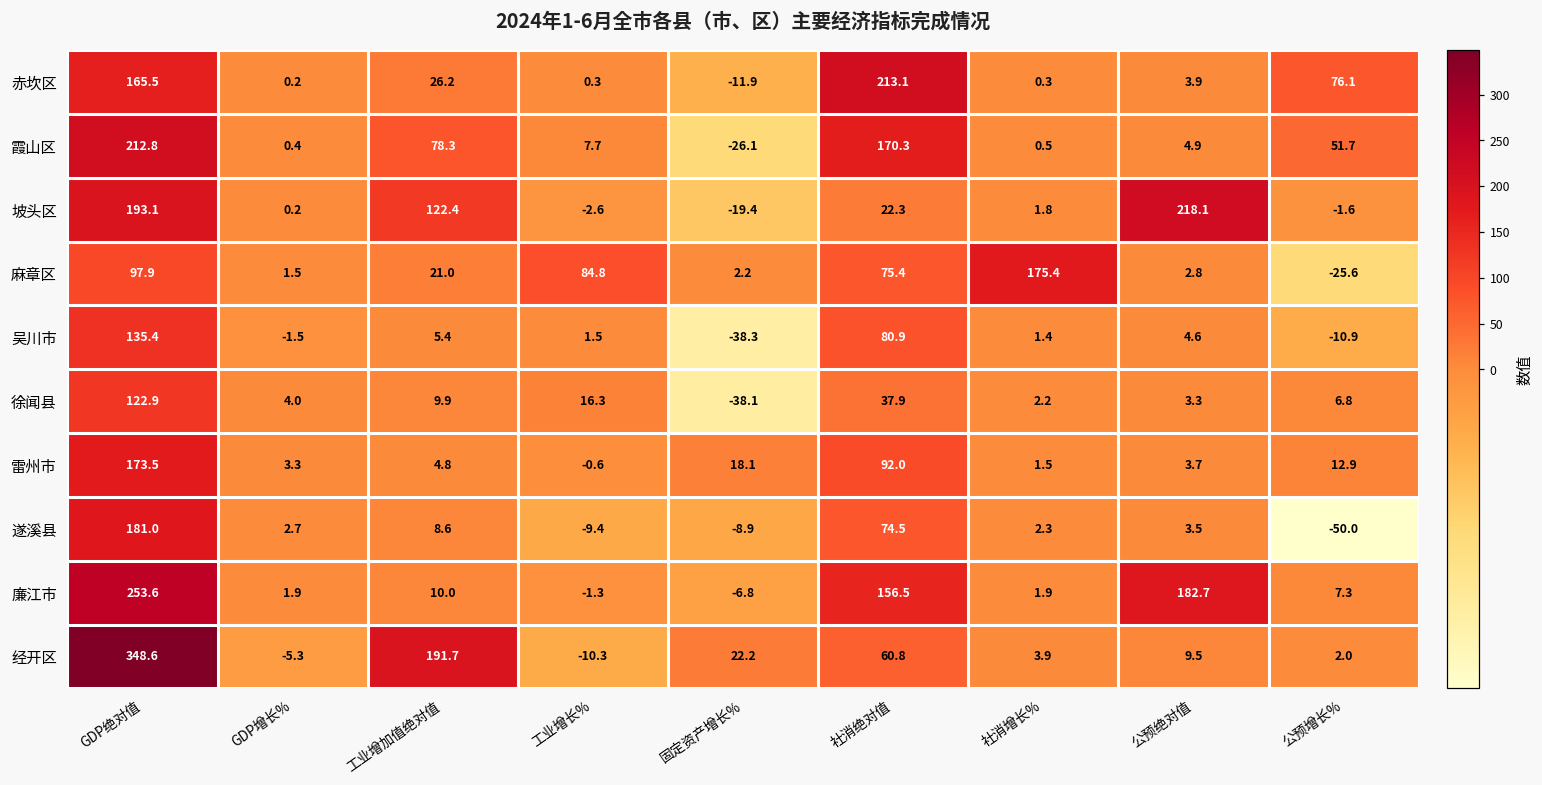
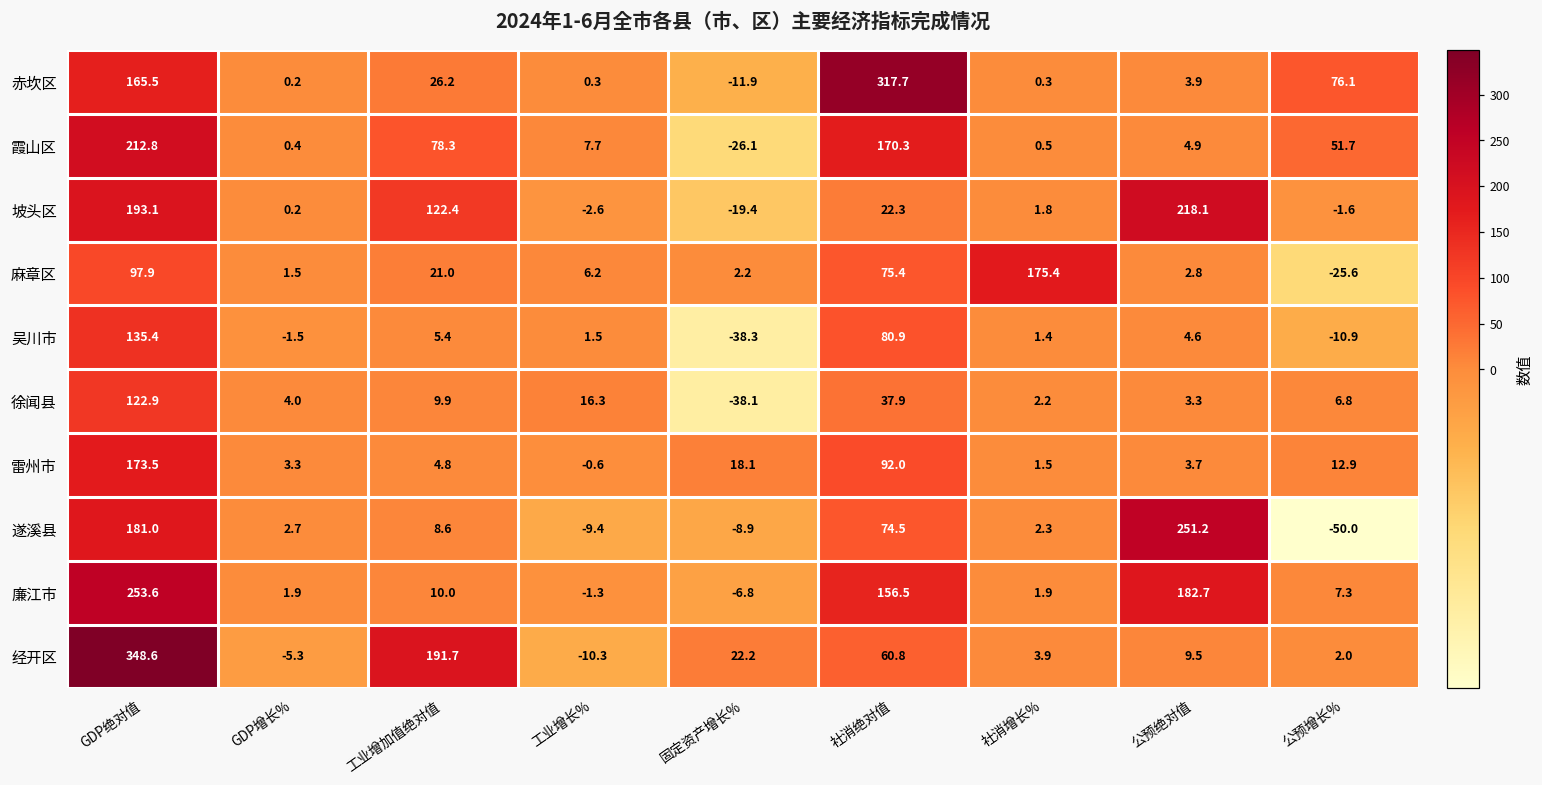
  {
    "赤坎区": {
      "GDP绝对值": 165.5,
      "GDP增长%": 0.2,
      "工业增加值绝对值": 26.2,
      "工业增长%": 0.3,
      "固定资产增长%": -11.9,
-     "社消绝对值": 213.1,
+     "社消绝对值": 317.7,
      "社消增长%": 0.3,
      "公预绝对值": 3.9,
      "公预增长%": 76.1
    },
    "霞山区": {
      "GDP绝对值": 212.8,
      "GDP增长%": 0.4,
      "工业增加值绝对值": 78.3,
      "工业增长%": 7.7,
      "固定资产增长%": -26.1,
      "社消绝对值": 170.3,
      "社消增长%": 0.5,
      "公预绝对值": 4.9,
      "公预增长%": 51.7
    },
    "坡头区": {
      "GDP绝对值": 193.1,
      "GDP增长%": 0.2,
      "工业增加值绝对值": 122.4,
      "工业增长%": -2.6,
      "固定资产增长%": -19.4,
      "社消绝对值": 22.3,
      "社消增长%": 1.8,
      "公预绝对值": 218.1,
      "公预增长%": -1.6
    },
    "麻章区": {
      "GDP绝对值": 97.9,
      "GDP增长%": 1.5,
      "工业增加值绝对值": 21.0,
-     "工业增长%": 84.8,
+     "工业增长%": 6.2,
      "固定资产增长%": 2.2,
      "社消绝对值": 75.4,
      "社消增长%": 175.4,
      "公预绝对值": 2.8,
      "公预增长%": -25.6
    },
    "吴川市": {
      "GDP绝对值": 135.4,
      "GDP增长%": -1.5,
      "工业增加值绝对值": 5.4,
      "工业增长%": 1.5,
      "固定资产增长%": -38.3,
      "社消绝对值": 80.9,
      "社消增长%": 1.4,
      "公预绝对值": 4.6,
      "公预增长%": -10.9
    },
    "徐闻县": {
      "GDP绝对值": 122.9,
      "GDP增长%": 4.0,
      "工业增加值绝对值": 9.9,
      "工业增长%": 16.3,
      "固定资产增长%": -38.1,
      "社消绝对值": 37.9,
      "社消增长%": 2.2,
      "公预绝对值": 3.3,
      "公预增长%": 6.8
    },
    "雷州市": {
      "GDP绝对值": 173.5,
      "GDP增长%": 3.3,
      "工业增加值绝对值": 4.8,
      "工业增长%": -0.6,
      "固定资产增长%": 18.1,
      "社消绝对值": 92.0,
      "社消增长%": 1.5,
      "公预绝对值": 3.7,
      "公预增长%": 12.9
    },
    "遂溪县": {
      "GDP绝对值": 181.0,
      "GDP增长%": 2.7,
      "工业增加值绝对值": 8.6,
      "工业增长%": -9.4,
      "固定资产增长%": -8.9,
      "社消绝对值": 74.5,
      "社消增长%": 2.3,
-     "公预绝对值": 3.5,
+     "公预绝对值": 251.2,
      "公预增长%": -50.0
    },
    "廉江市": {
      "GDP绝对值": 253.6,
      "GDP增长%": 1.9,
      "工业增加值绝对值": 10.0,
      "工业增长%": -1.3,
      "固定资产增长%": -6.8,
      "社消绝对值": 156.5,
      "社消增长%": 1.9,
      "公预绝对值": 182.7,
      "公预增长%": 7.3
    },
    "经开区": {
      "GDP绝对值": 348.6,
      "GDP增长%": -5.3,
      "工业增加值绝对值": 191.7,
      "工业增长%": -10.3,
      "固定资产增长%": 22.2,
      "社消绝对值": 60.8,
      "社消增长%": 3.9,
      "公预绝对值": 9.5,
      "公预增长%": 2.0
    }
  }
